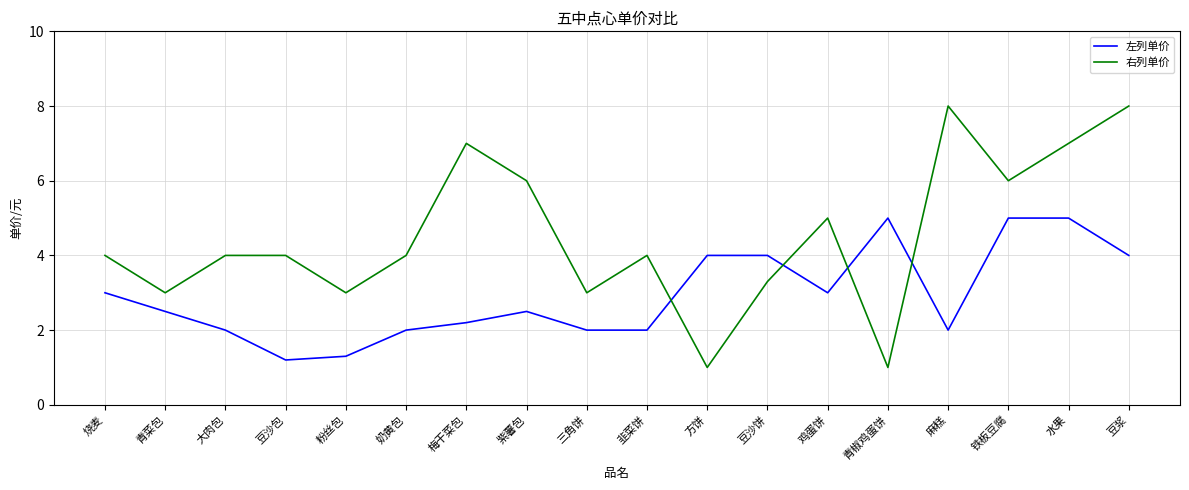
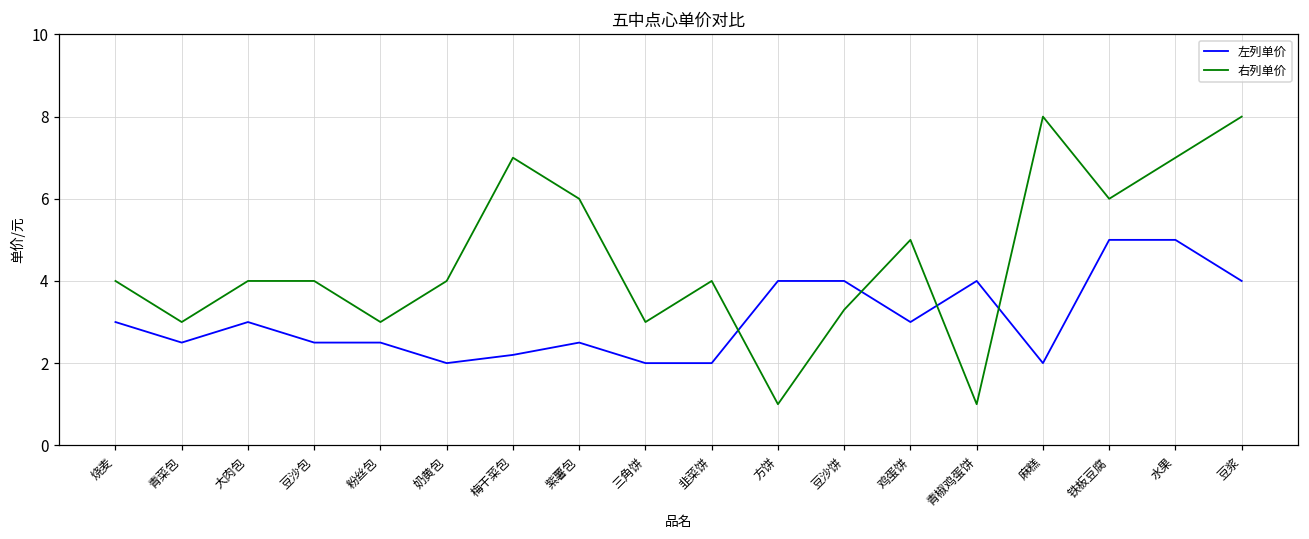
  {
    "左列单价": {
      "烧麦": 3.0,
      "青菜包": 2.5,
-     "大肉包": 2,
-     "豆沙包": 1.2,
-     "粉丝包": 1.3,
+     "大肉包": 3,
+     "豆沙包": 2.5,
+     "粉丝包": 2.5,
      "奶黄包": 2.0,
      "梅干菜包": 2.2,
      "紫薯包": 2.5,
      "三角饼": 2.0,
      "韭菜饼": 2.0,
      "方饼": 4.0,
      "豆沙饼": 4.0,
      "鸡蛋饼": 3.0,
-     "青椒鸡蛋饼": 5,
+     "青椒鸡蛋饼": 4,
      "麻糕": 2.0,
      "铁板豆腐": 5.0,
      "水果": 5.0,
      "豆浆": 4.0
    },
    "右列单价": {
      "烧麦": 4.0,
      "青菜包": 3.0,
      "大肉包": 4.0,
      "豆沙包": 4.0,
      "粉丝包": 3.0,
      "奶黄包": 4.0,
      "梅干菜包": 7.0,
      "紫薯包": 6.0,
      "三角饼": 3.0,
      "韭菜饼": 4.0,
      "方饼": 1.0,
      "豆沙饼": 3.3,
      "鸡蛋饼": 5.0,
      "青椒鸡蛋饼": 1.0,
      "麻糕": 8.0,
      "铁板豆腐": 6.0,
      "水果": 7.0,
      "豆浆": 8.0
    }
  }
